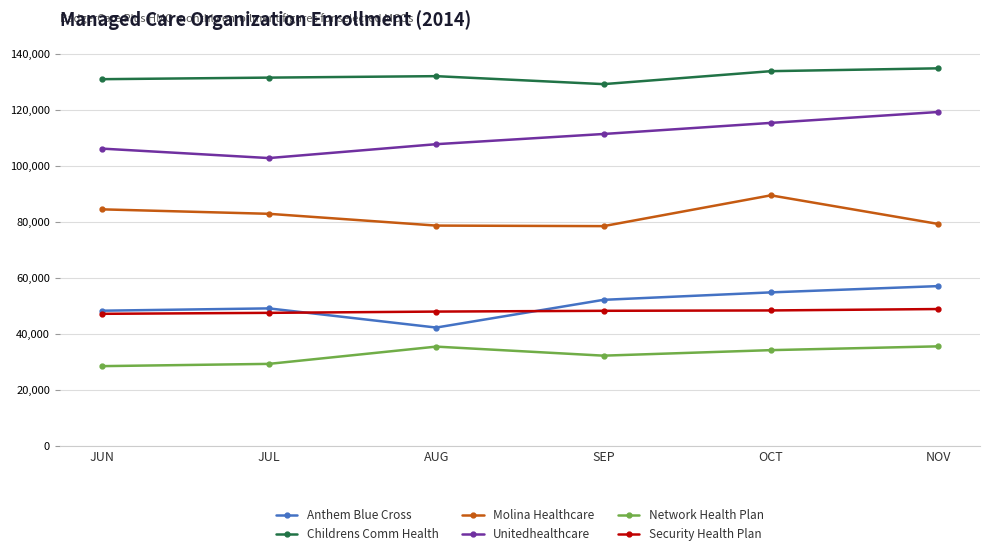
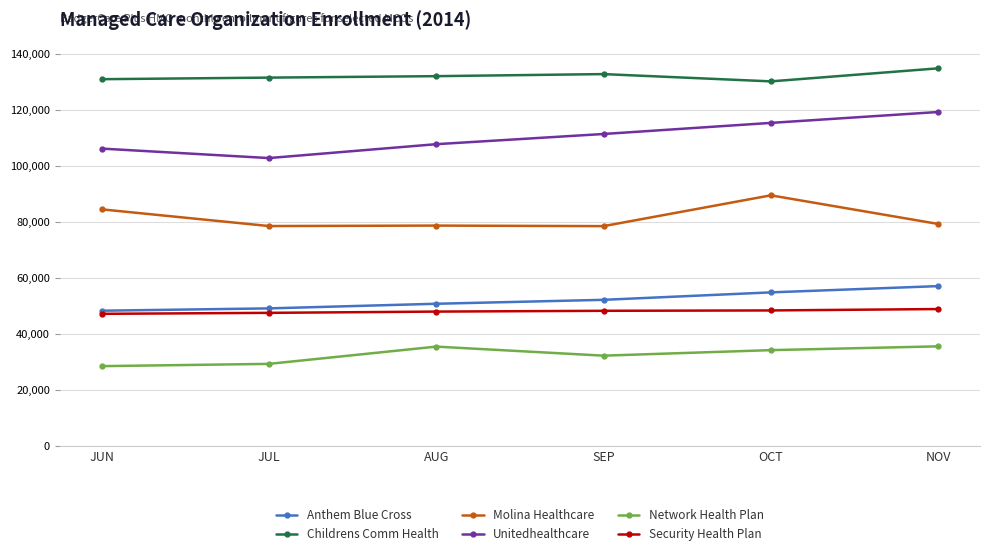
  {
    "Anthem Blue Cross": {
      "JUN": "48,000",
      "JUL": "49,000",
-     "AUG": "42,000",
+     "AUG": "51,000",
      "SEP": "52,000",
      "OCT": "55,000",
      "NOV": "57,000"
    },
    "Childrens Comm Health": {
      "JUN": "131,000",
      "JUL": "131,000",
      "AUG": "132,000",
-     "SEP": "129,000",
-     "OCT": "134,000",
+     "SEP": "133,000",
+     "OCT": "130,000",
      "NOV": "135,000"
    },
    "Molina Healthcare": {
      "JUN": "84,000",
-     "JUL": "83,000",
+     "JUL": "79,000",
      "AUG": "79,000",
      "SEP": "78,000",
      "OCT": "89,000",
      "NOV": "79,000"
    },
    "Unitedhealthcare": {
      "JUN": "106,000",
      "JUL": "103,000",
      "AUG": "108,000",
      "SEP": "111,000",
      "OCT": "115,000",
      "NOV": "119,000"
    },
    "Network Health Plan": {
      "JUN": "28,000",
      "JUL": "29,000",
      "AUG": "35,000",
      "SEP": "32,000",
      "OCT": "34,000",
      "NOV": "36,000"
    },
    "Security Health Plan": {
      "JUN": "47,000",
      "JUL": "48,000",
      "AUG": "48,000",
      "SEP": "48,000",
      "OCT": "48,000",
      "NOV": "49,000"
    }
  }
